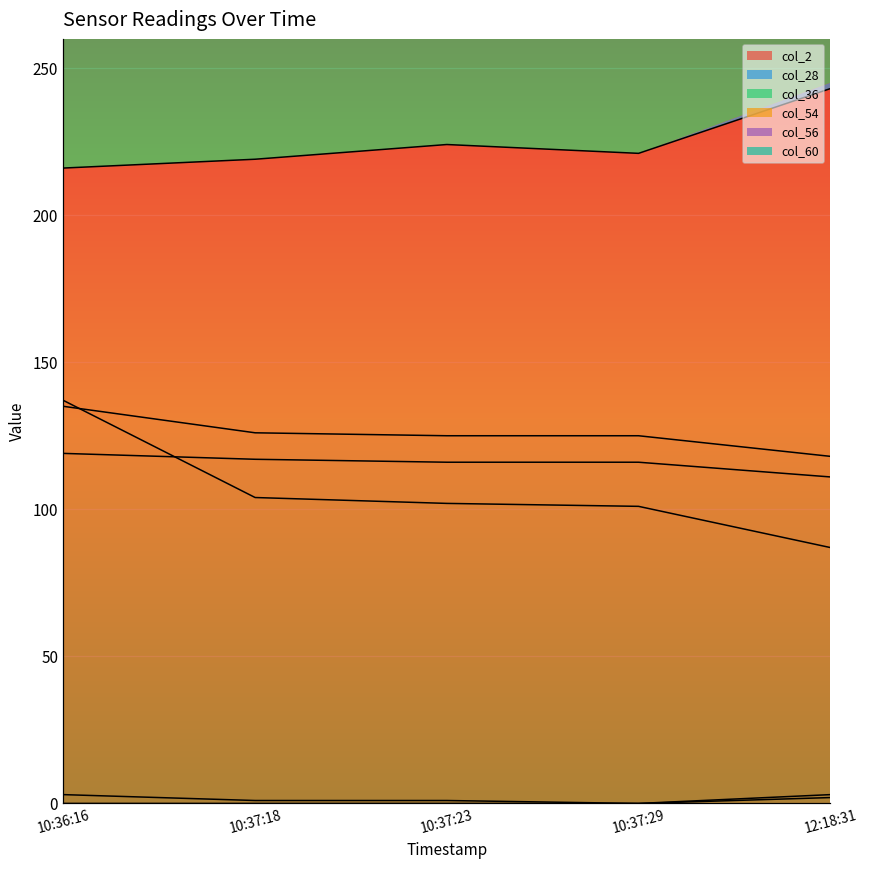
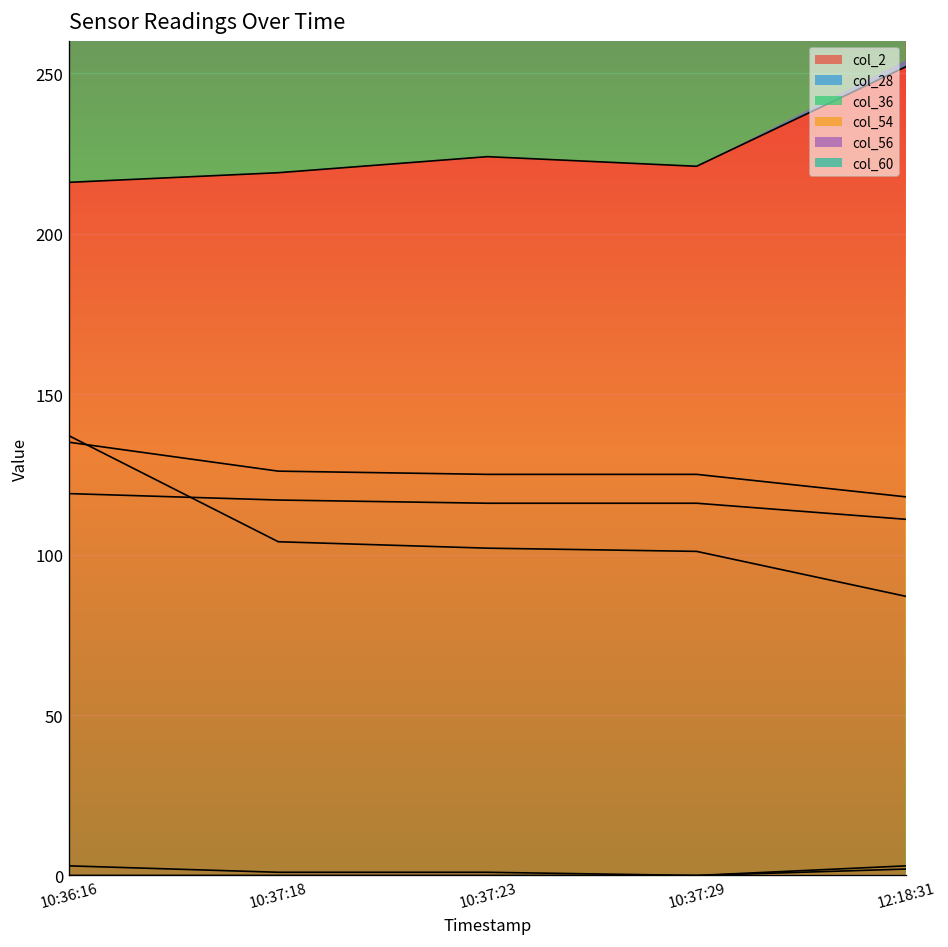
  {
    "col_2": {
-     "12:18:31": 243
+     "12:18:31": 252
    },
    "col_28": {
      "12:18:31": 2
    }
  }
